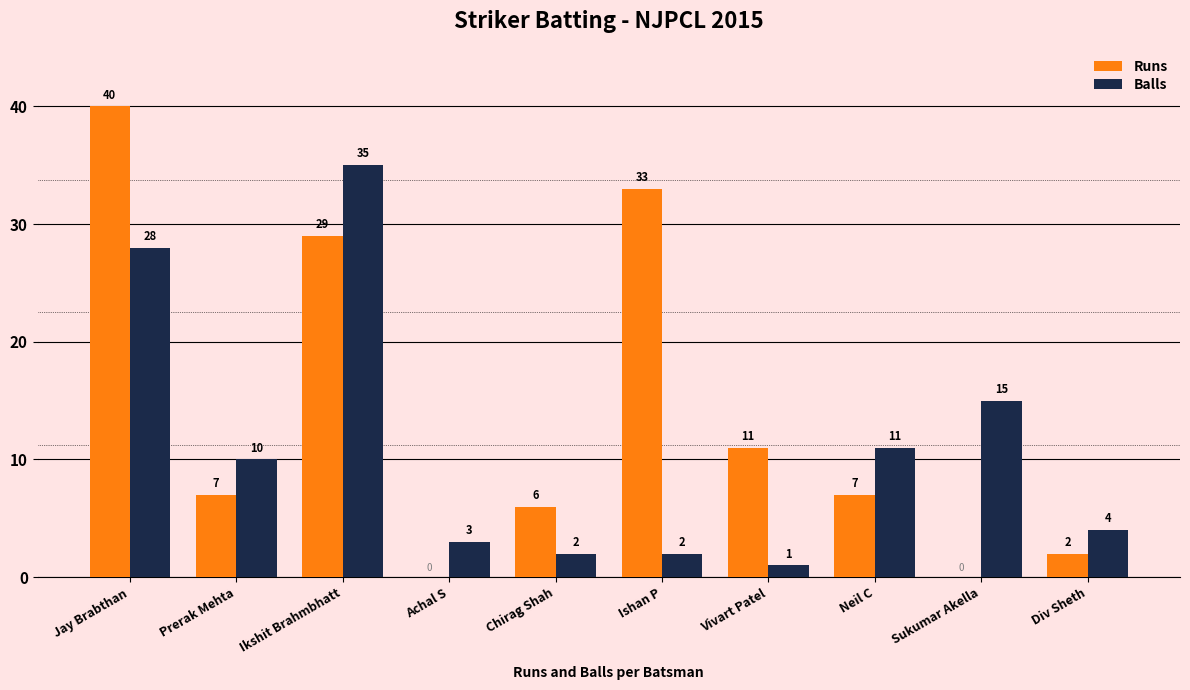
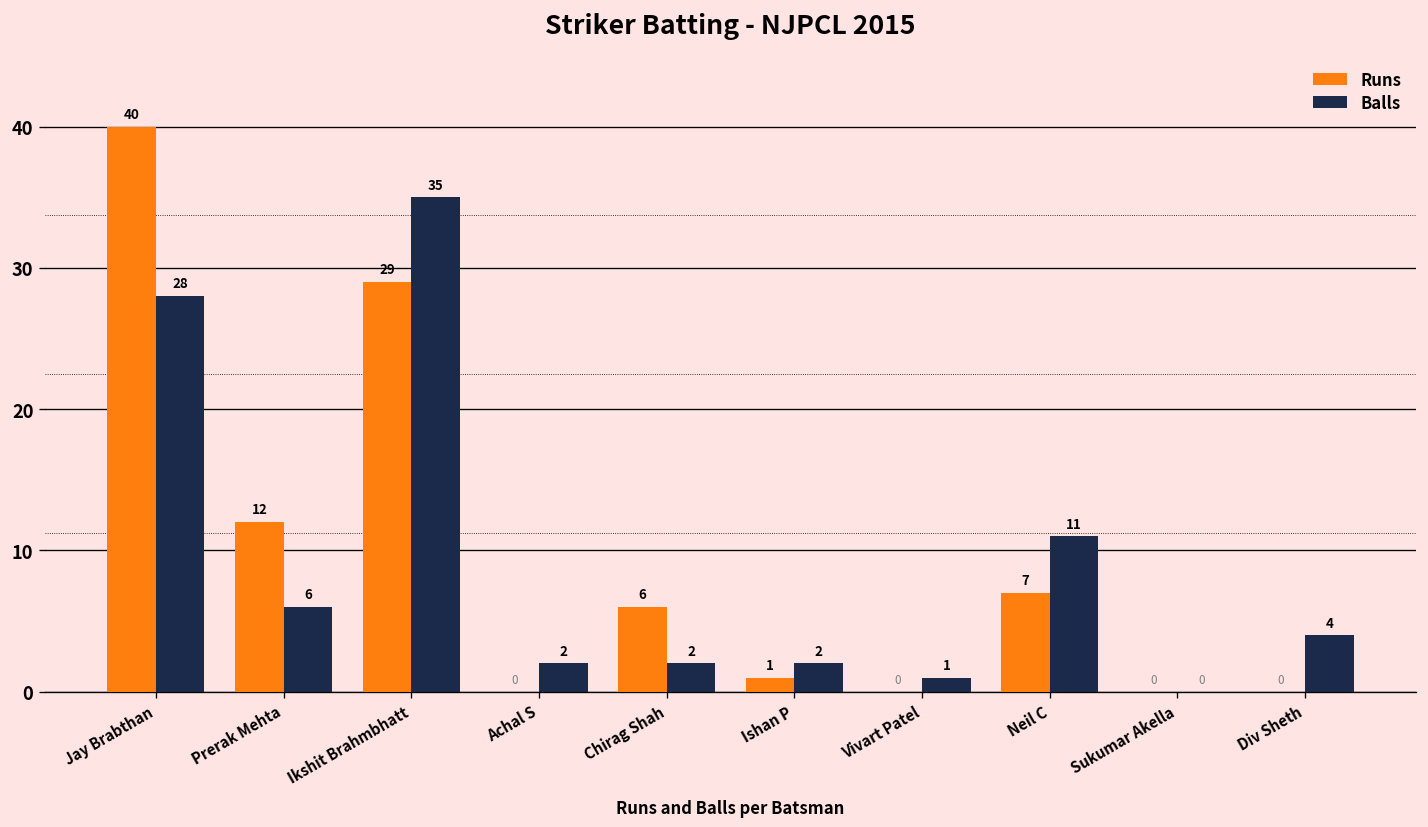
  {
    "Runs": {
      "Jay Brabthan": 40,
-     "Prerak Mehta": 7,
+     "Prerak Mehta": 12,
      "Ikshit Brahmbhatt": 29,
      "Achal S": 0,
      "Chirag Shah": 6,
-     "Ishan P": 33,
-     "Vivart Patel": 11,
+     "Ishan P": 1,
+     "Vivart Patel": 0,
      "Neil C": 7,
      "Sukumar Akella": 0,
-     "Div Sheth": 2
+     "Div Sheth": 0
    },
    "Balls": {
      "Jay Brabthan": 28,
-     "Prerak Mehta": 10,
+     "Prerak Mehta": 6,
      "Ikshit Brahmbhatt": 35,
-     "Achal S": 3,
+     "Achal S": 2,
      "Chirag Shah": 2,
      "Ishan P": 2,
      "Vivart Patel": 1,
      "Neil C": 11,
-     "Sukumar Akella": 15,
+     "Sukumar Akella": 0,
      "Div Sheth": 4
    }
  }
